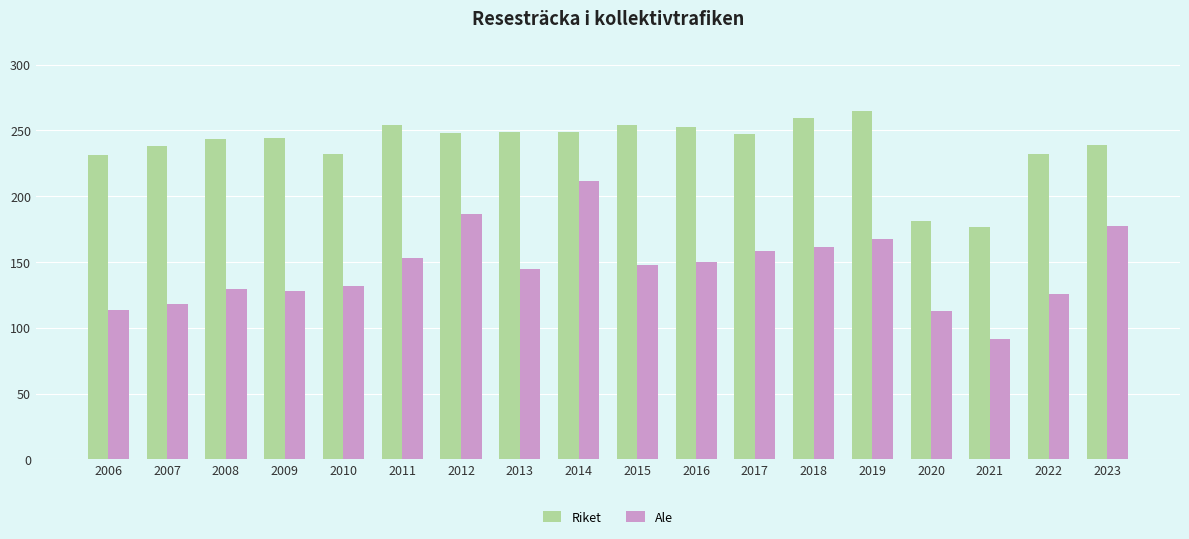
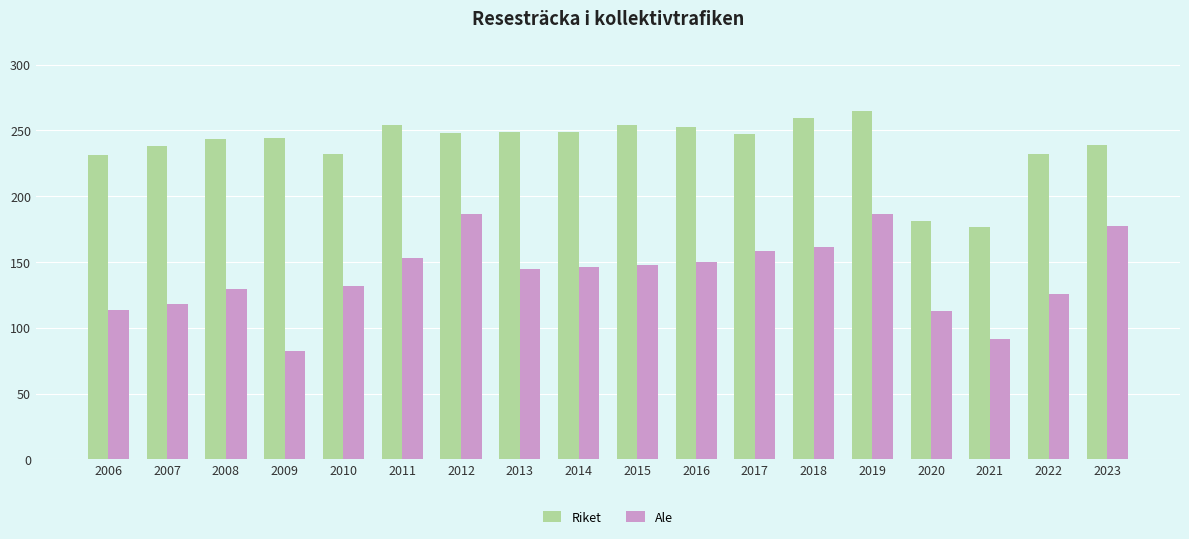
  {
    "Riket": {
      "2006": 231,
      "2007": 238,
      "2008": 244,
      "2009": 244,
      "2010": 232,
      "2011": 254,
      "2012": 248,
      "2013": 249,
      "2014": 249,
      "2015": 254,
      "2016": 253,
      "2017": 248,
      "2018": 259,
      "2019": 265,
      "2020": 181,
      "2021": 177,
      "2022": 232,
      "2023": 239
    },
    "Ale": {
      "2006": 113,
      "2007": 118,
      "2008": 130,
-     "2009": 128,
+     "2009": 83,
      "2010": 132,
      "2011": 153,
      "2012": 187,
      "2013": 145,
-     "2014": 212,
+     "2014": 146,
      "2015": 148,
      "2016": 150,
      "2017": 158,
      "2018": 161,
-     "2019": 167,
+     "2019": 187,
      "2020": 113,
      "2021": 91,
      "2022": 126,
      "2023": 177
    }
  }
